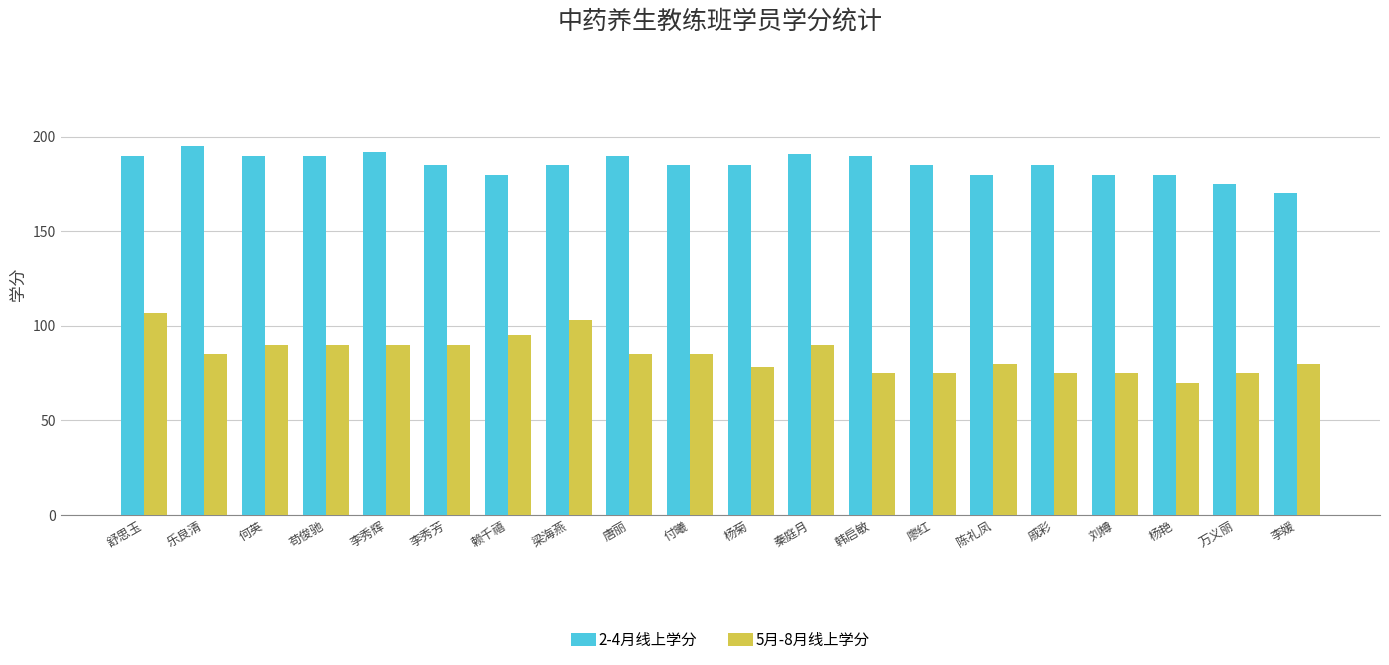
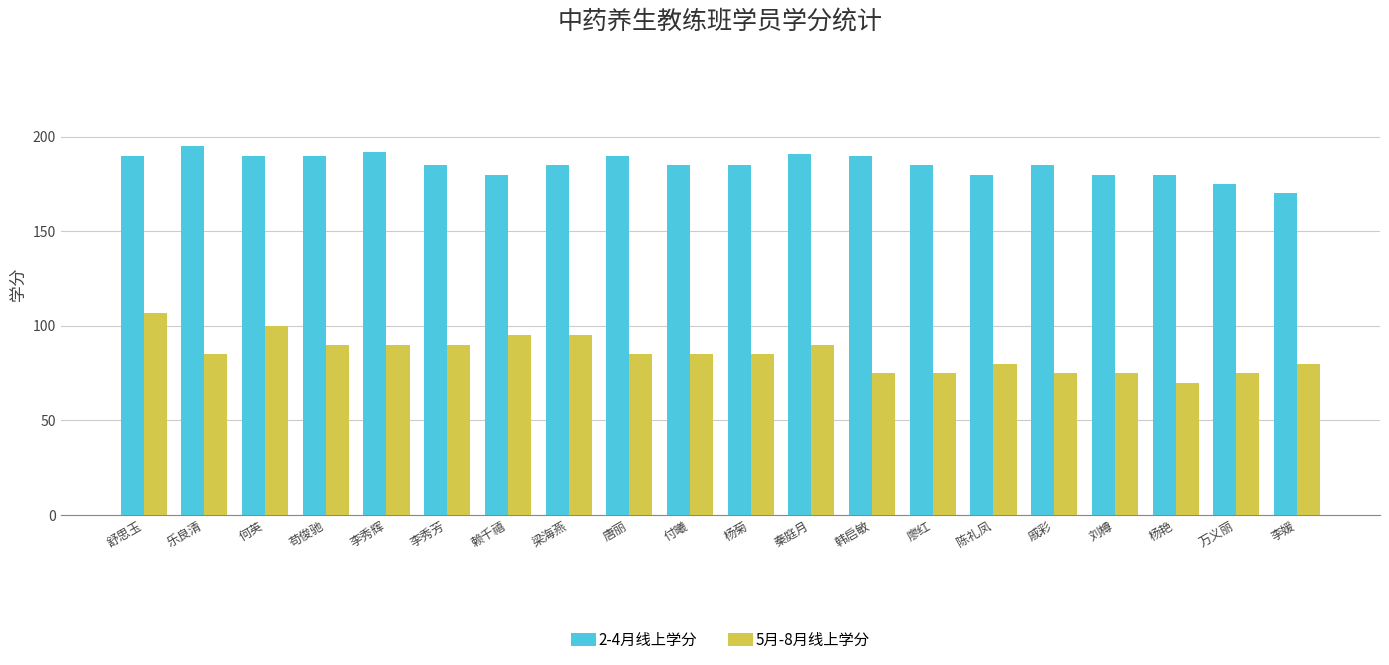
  {
    "2-4月线上学分": {
      "舒思玉": 190,
      "乐良清": 195,
      "何英": 190,
      "苟俊驰": 190,
      "李秀辉": 192,
      "李秀芳": 185,
      "赖千禧": 180,
      "梁海燕": 185,
      "唐丽": 190,
      "付曦": 185,
      "杨菊": 185,
      "秦庭月": 191,
      "韩启敏": 190,
      "廖红": 185,
      "陈礼凤": 180,
      "戚彩": 185,
      "刘樽": 180,
      "杨艳": 180,
      "万义丽": 175,
      "李媛": 170
    },
    "5月-8月线上学分": {
      "舒思玉": 107,
      "乐良清": 85,
-     "何英": 90,
+     "何英": 100,
      "苟俊驰": 90,
      "李秀辉": 90,
      "李秀芳": 90,
      "赖千禧": 95,
-     "梁海燕": 103,
+     "梁海燕": 95,
      "唐丽": 85,
      "付曦": 85,
-     "杨菊": 78,
+     "杨菊": 85,
      "秦庭月": 90,
      "韩启敏": 75,
      "廖红": 75,
      "陈礼凤": 80,
      "戚彩": 75,
      "刘樽": 75,
      "杨艳": 70,
      "万义丽": 75,
      "李媛": 80
    }
  }
